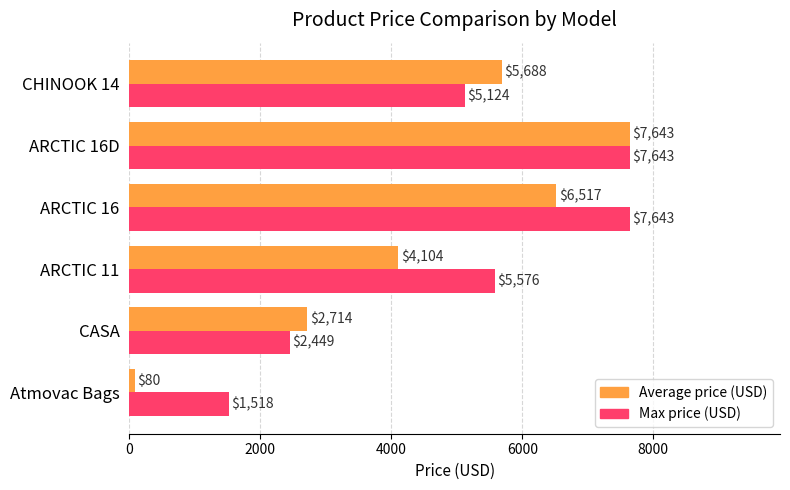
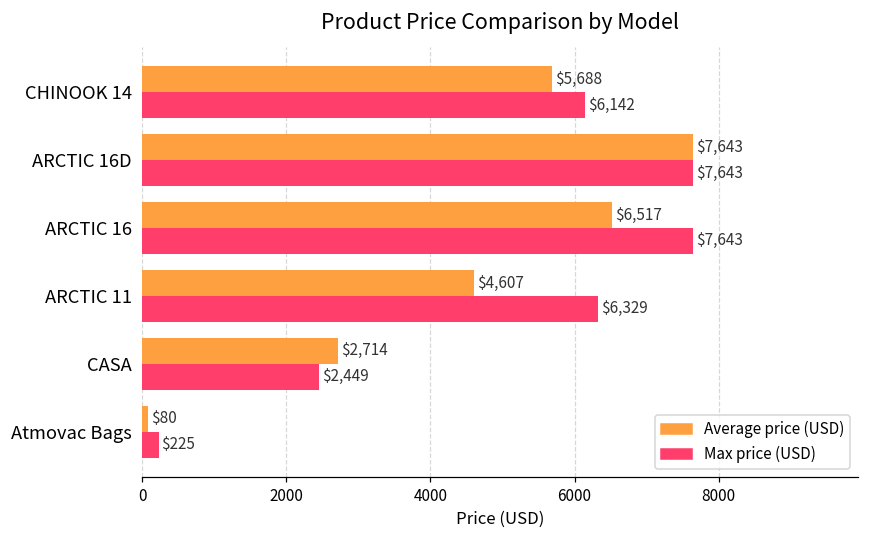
  {
    "Average price (USD)": {
      "CHINOOK 14": "$5,688",
      "ARCTIC 16D": "$7,643",
      "ARCTIC 16": "$6,517",
-     "ARCTIC 11": "$4,104",
+     "ARCTIC 11": "$4,607",
      "CASA": "$2,714",
      "Atmovac Bags": "$80"
    },
    "Max price (USD)": {
-     "CHINOOK 14": "$5,124",
+     "CHINOOK 14": "$6,142",
      "ARCTIC 16D": "$7,643",
      "ARCTIC 16": "$7,643",
-     "ARCTIC 11": "$5,576",
+     "ARCTIC 11": "$6,329",
      "CASA": "$2,449",
-     "Atmovac Bags": "$1,518"
+     "Atmovac Bags": "$225"
    }
  }
